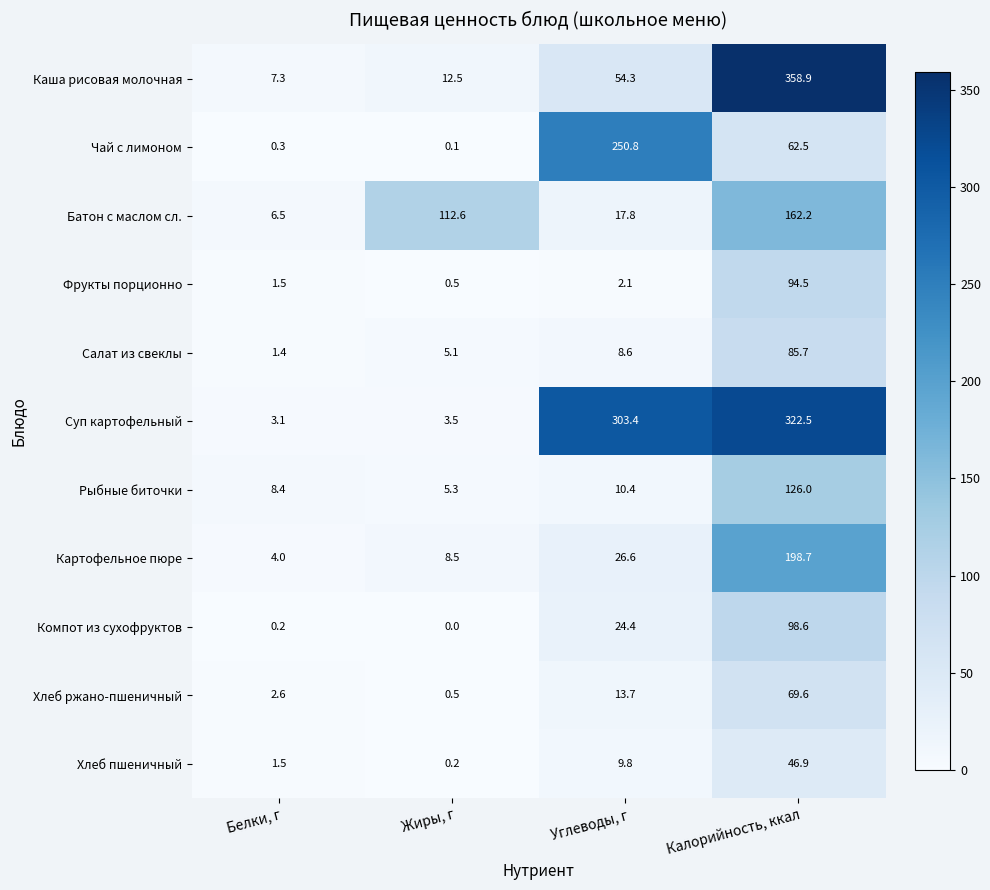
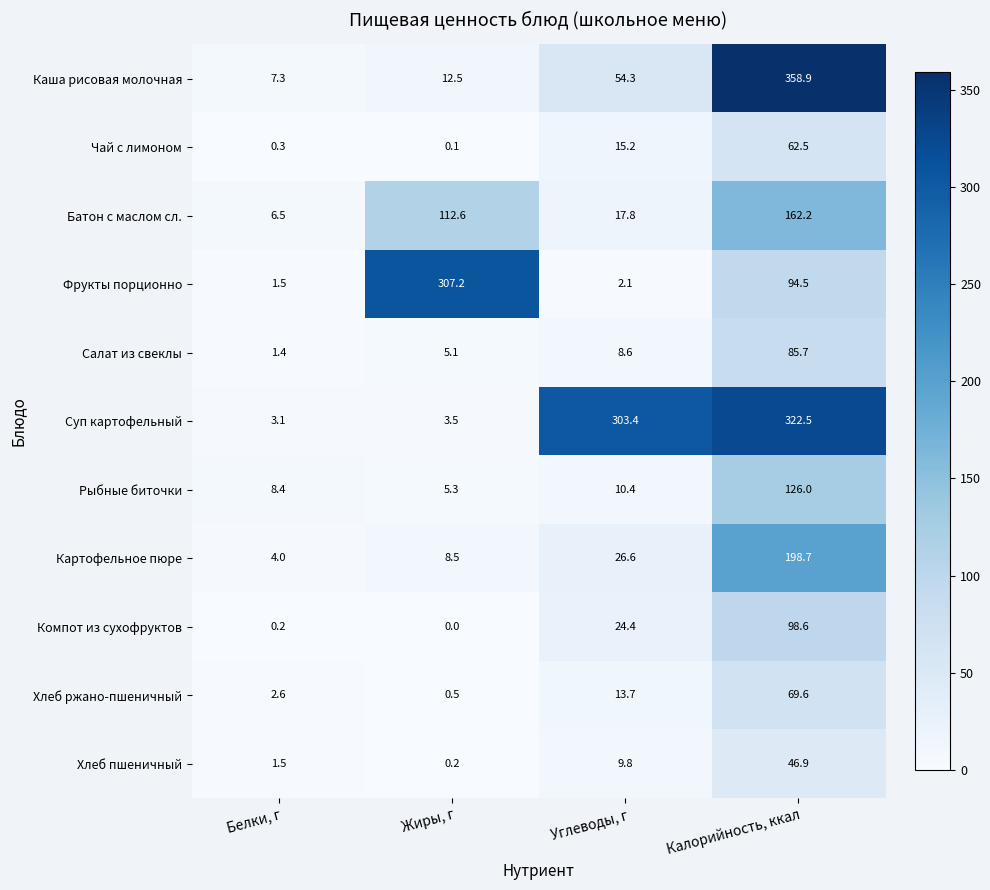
  {
    "Каша рисовая молочная": {
      "Белки, г": 7.3,
      "Жиры, г": 12.5,
      "Углеводы, г": 54.3,
      "Калорийность, ккал": 358.9
    },
    "Чай с лимоном": {
      "Белки, г": 0.3,
      "Жиры, г": 0.1,
-     "Углеводы, г": 250.8,
+     "Углеводы, г": 15.2,
      "Калорийность, ккал": 62.5
    },
    "Батон с маслом сл.": {
      "Белки, г": 6.5,
      "Жиры, г": 112.6,
      "Углеводы, г": 17.8,
      "Калорийность, ккал": 162.2
    },
    "Фрукты порционно": {
      "Белки, г": 1.5,
-     "Жиры, г": 0.5,
+     "Жиры, г": 307.2,
      "Углеводы, г": 2.1,
      "Калорийность, ккал": 94.5
    },
    "Салат из свеклы": {
      "Белки, г": 1.4,
      "Жиры, г": 5.1,
      "Углеводы, г": 8.6,
      "Калорийность, ккал": 85.7
    },
    "Суп картофельный": {
      "Белки, г": 3.1,
      "Жиры, г": 3.5,
      "Углеводы, г": 303.4,
      "Калорийность, ккал": 322.5
    },
    "Рыбные биточки": {
      "Белки, г": 8.4,
      "Жиры, г": 5.3,
      "Углеводы, г": 10.4,
      "Калорийность, ккал": 126.0
    },
    "Картофельное пюре": {
      "Белки, г": 4.0,
      "Жиры, г": 8.5,
      "Углеводы, г": 26.6,
      "Калорийность, ккал": 198.7
    },
    "Компот из сухофруктов": {
      "Белки, г": 0.2,
      "Жиры, г": 0.0,
      "Углеводы, г": 24.4,
      "Калорийность, ккал": 98.6
    },
    "Хлеб ржано-пшеничный": {
      "Белки, г": 2.6,
      "Жиры, г": 0.5,
      "Углеводы, г": 13.7,
      "Калорийность, ккал": 69.6
    },
    "Хлеб пшеничный": {
      "Белки, г": 1.5,
      "Жиры, г": 0.2,
      "Углеводы, г": 9.8,
      "Калорийность, ккал": 46.9
    }
  }
